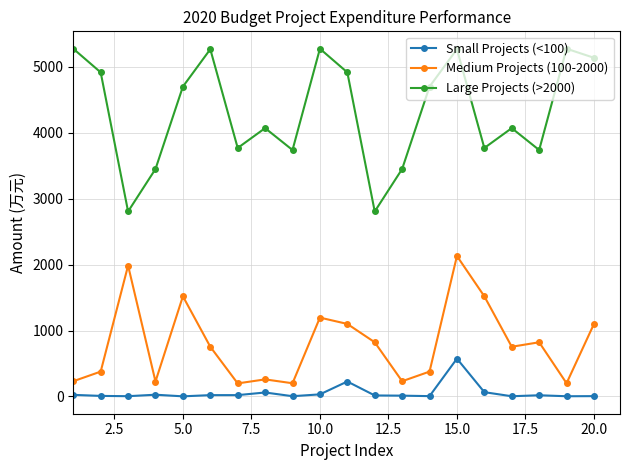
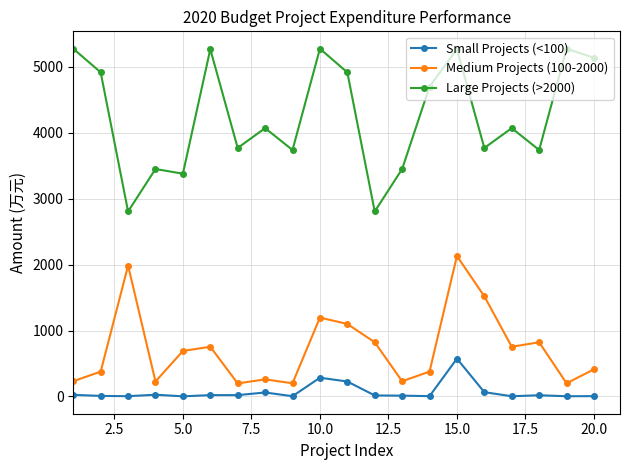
  {
    "Small Projects (<100)": {
      "5.0": 0,
-     "10.0": 0,
+     "10.0": 300,
      "15.0": 600,
      "20.0": 0
    },
    "Medium Projects (100-2000)": {
-     "5.0": 1500,
+     "5.0": 700,
      "10.0": 1200,
      "15.0": 2100,
-     "20.0": 1100
+     "20.0": 400
    },
    "Large Projects (>2000)": {
-     "5.0": 4700,
+     "5.0": 3400,
      "10.0": 5300
    }
  }
